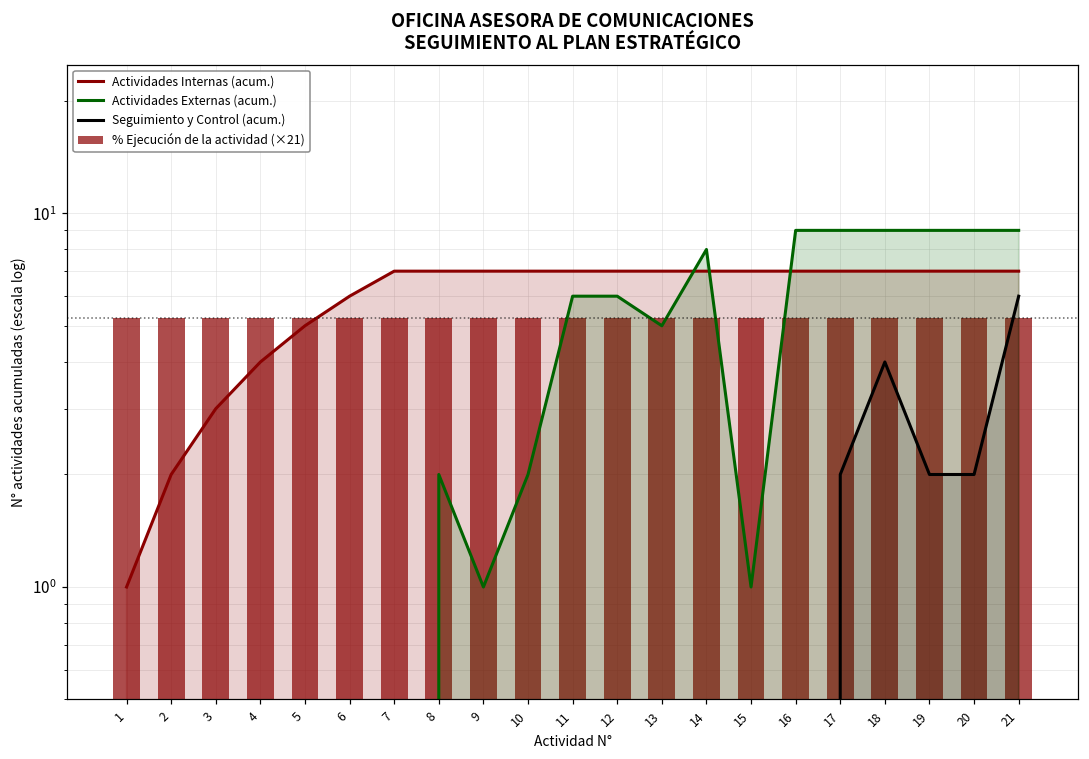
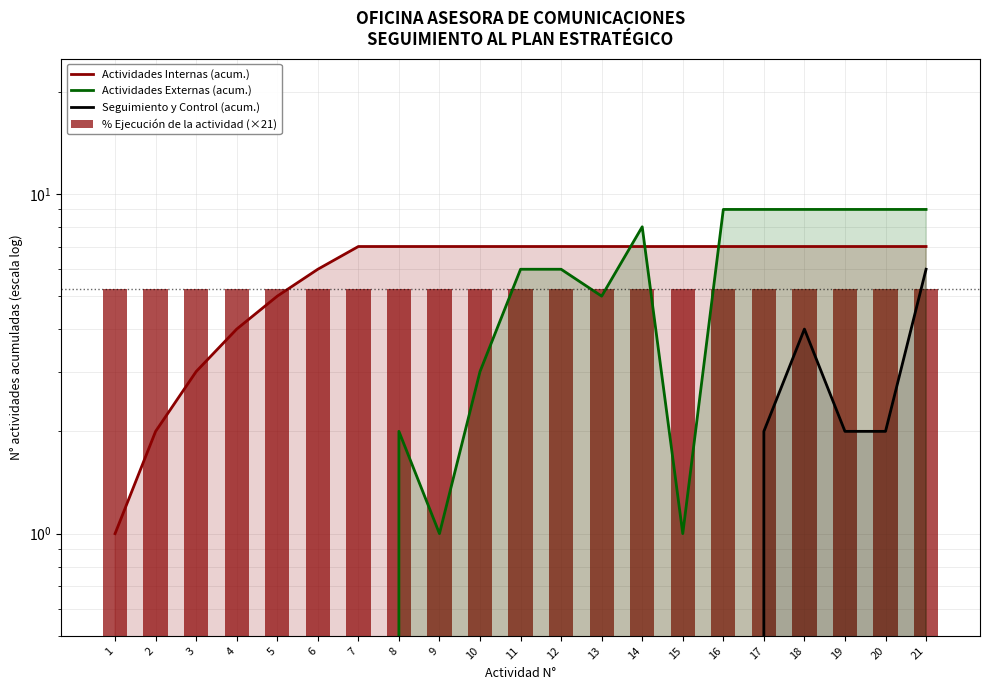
  {
    "Actividades Externas (acum.)": {
      "8": 2,
      "9": 1,
-     "10": 2,
+     "10": 3,
      "11": 6,
      "12": 6,
      "13": 5,
      "14": 8,
      "15": 1,
      "16": 9,
      "17": 9,
      "18": 9,
      "19": 9,
      "20": 9,
      "21": 9
    },
    "Seguimiento y Control (acum.)": {
      "17": 2,
      "18": 4,
      "19": 2,
      "20": 2,
      "21": 6
    }
  }
